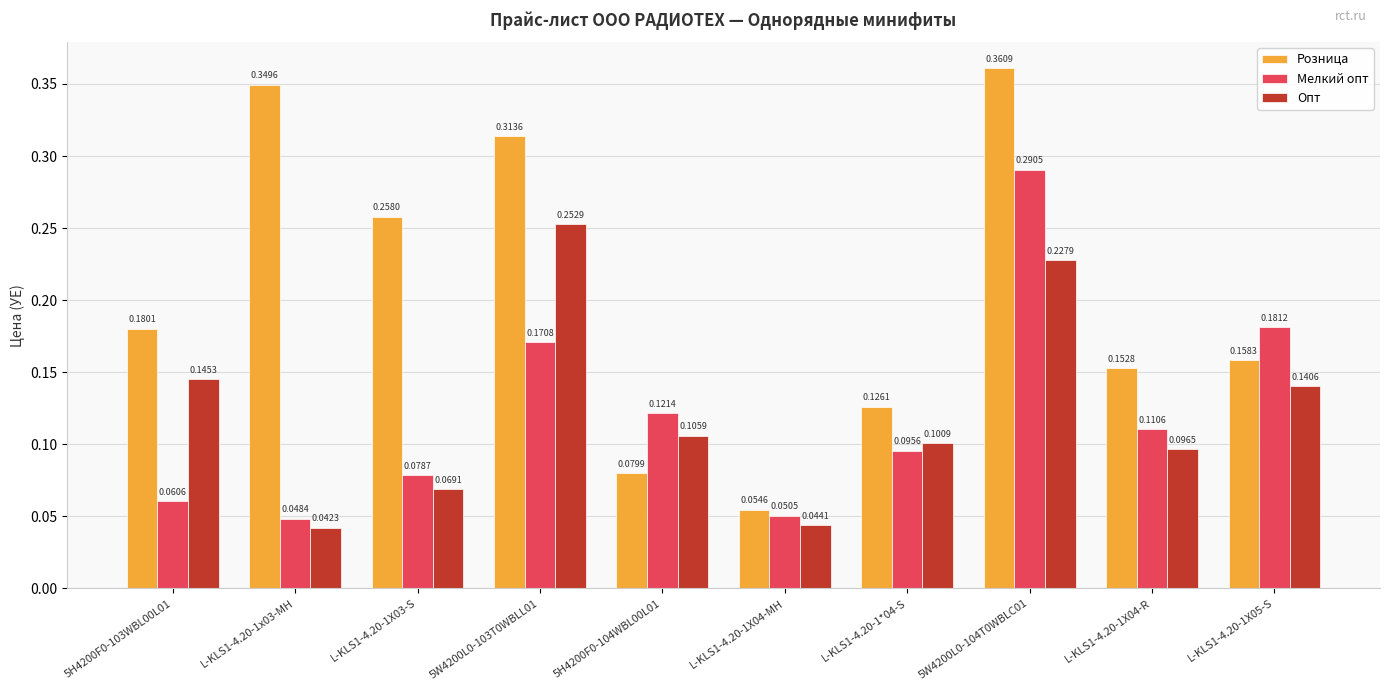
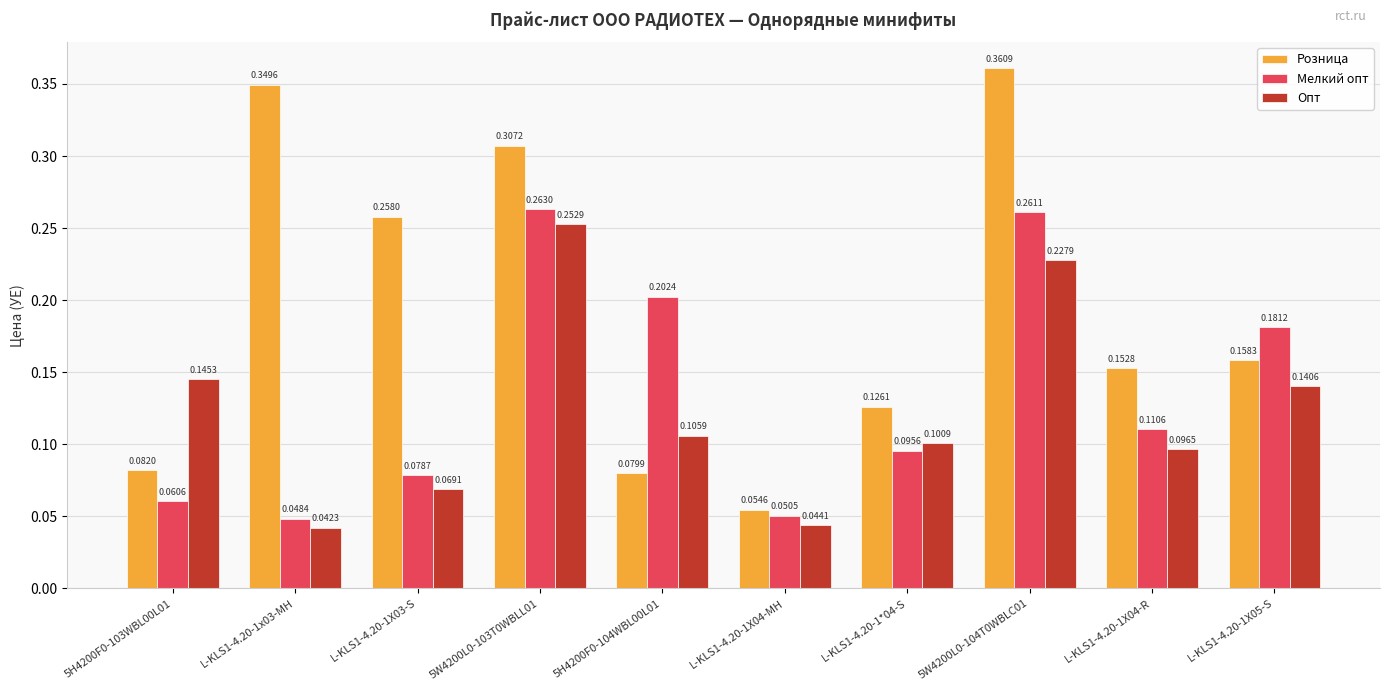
  {
    "Розница": {
-     "5H4200F0-103WBL00L01": 0.1801,
+     "5H4200F0-103WBL00L01": 0.0820,
      "L-KLS1-4.20-1x03-MH": 0.3496,
      "L-KLS1-4.20-1X03-S": 0.2580,
-     "5W4200L0-103T0WBLL01": 0.3136,
+     "5W4200L0-103T0WBLL01": 0.3072,
      "5H4200F0-104WBL00L01": 0.0799,
      "L-KLS1-4.20-1X04-MH": 0.0546,
      "L-KLS1-4.20-1*04-S": 0.1261,
      "5W4200L0-104T0WBLC01": 0.3609,
      "L-KLS1-4.20-1X04-R": 0.1528,
      "L-KLS1-4.20-1X05-S": 0.1583
    },
    "Мелкий опт": {
      "5H4200F0-103WBL00L01": 0.0606,
      "L-KLS1-4.20-1x03-MH": 0.0484,
      "L-KLS1-4.20-1X03-S": 0.0787,
-     "5W4200L0-103T0WBLL01": 0.1708,
-     "5H4200F0-104WBL00L01": 0.1214,
+     "5W4200L0-103T0WBLL01": 0.2630,
+     "5H4200F0-104WBL00L01": 0.2024,
      "L-KLS1-4.20-1X04-MH": 0.0505,
      "L-KLS1-4.20-1*04-S": 0.0956,
-     "5W4200L0-104T0WBLC01": 0.2905,
+     "5W4200L0-104T0WBLC01": 0.2611,
      "L-KLS1-4.20-1X04-R": 0.1106,
      "L-KLS1-4.20-1X05-S": 0.1812
    },
    "Опт": {
      "5H4200F0-103WBL00L01": 0.1453,
      "L-KLS1-4.20-1x03-MH": 0.0423,
      "L-KLS1-4.20-1X03-S": 0.0691,
      "5W4200L0-103T0WBLL01": 0.2529,
      "5H4200F0-104WBL00L01": 0.1059,
      "L-KLS1-4.20-1X04-MH": 0.0441,
      "L-KLS1-4.20-1*04-S": 0.1009,
      "5W4200L0-104T0WBLC01": 0.2279,
      "L-KLS1-4.20-1X04-R": 0.0965,
      "L-KLS1-4.20-1X05-S": 0.1406
    }
  }
